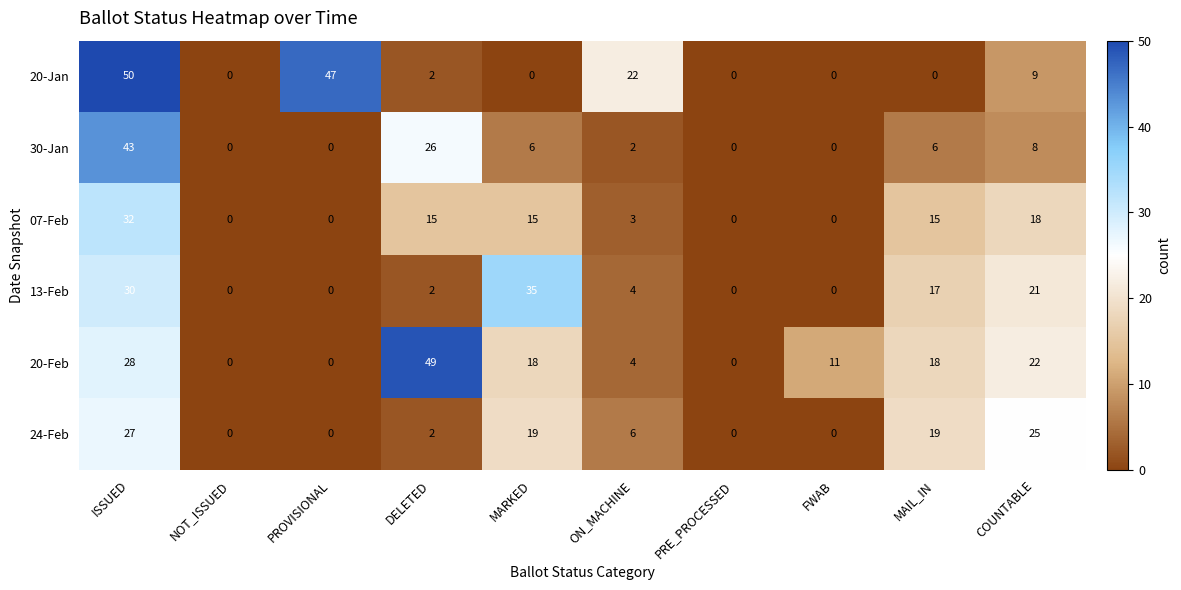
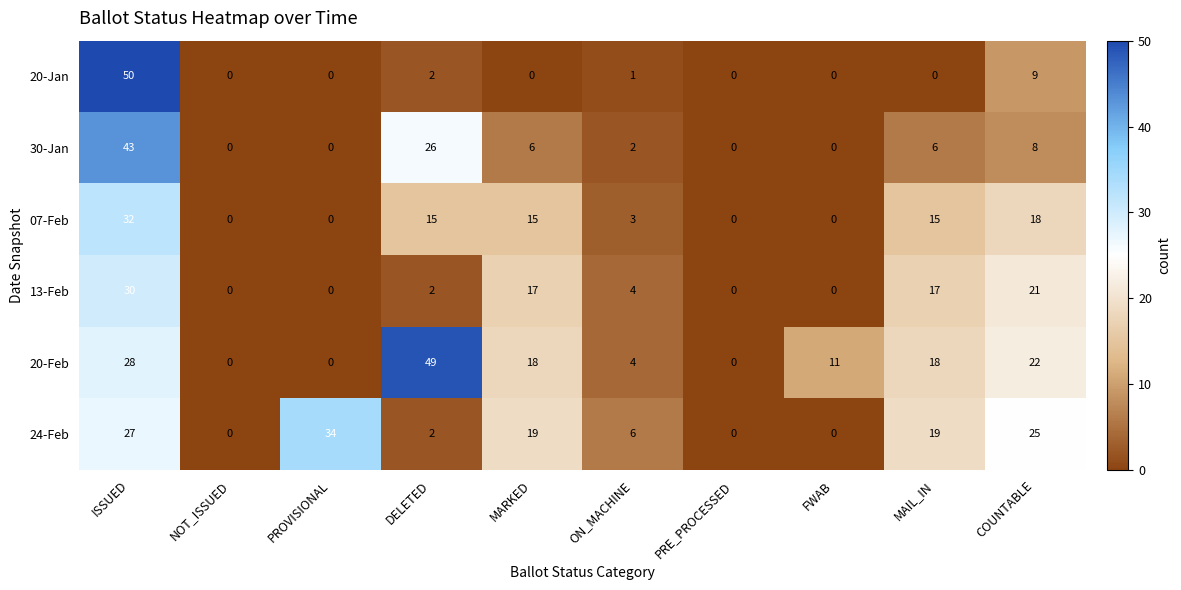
  {
    "20-Jan": {
      "ISSUED": 50,
      "NOT_ISSUED": 0,
-     "PROVISIONAL": 47,
+     "PROVISIONAL": 0,
      "DELETED": 2,
      "MARKED": 0,
-     "ON_MACHINE": 22,
+     "ON_MACHINE": 1,
      "PRE_PROCESSED": 0,
      "FWAB": 0,
      "MAIL_IN": 0,
      "COUNTABLE": 9
    },
    "30-Jan": {
      "ISSUED": 43,
      "NOT_ISSUED": 0,
      "PROVISIONAL": 0,
      "DELETED": 26,
      "MARKED": 6,
      "ON_MACHINE": 2,
      "PRE_PROCESSED": 0,
      "FWAB": 0,
      "MAIL_IN": 6,
      "COUNTABLE": 8
    },
    "07-Feb": {
      "ISSUED": 32,
      "NOT_ISSUED": 0,
      "PROVISIONAL": 0,
      "DELETED": 15,
      "MARKED": 15,
      "ON_MACHINE": 3,
      "PRE_PROCESSED": 0,
      "FWAB": 0,
      "MAIL_IN": 15,
      "COUNTABLE": 18
    },
    "13-Feb": {
      "ISSUED": 30,
      "NOT_ISSUED": 0,
      "PROVISIONAL": 0,
      "DELETED": 2,
-     "MARKED": 35,
+     "MARKED": 17,
      "ON_MACHINE": 4,
      "PRE_PROCESSED": 0,
      "FWAB": 0,
      "MAIL_IN": 17,
      "COUNTABLE": 21
    },
    "20-Feb": {
      "ISSUED": 28,
      "NOT_ISSUED": 0,
      "PROVISIONAL": 0,
      "DELETED": 49,
      "MARKED": 18,
      "ON_MACHINE": 4,
      "PRE_PROCESSED": 0,
      "FWAB": 11,
      "MAIL_IN": 18,
      "COUNTABLE": 22
    },
    "24-Feb": {
      "ISSUED": 27,
      "NOT_ISSUED": 0,
-     "PROVISIONAL": 0,
+     "PROVISIONAL": 34,
      "DELETED": 2,
      "MARKED": 19,
      "ON_MACHINE": 6,
      "PRE_PROCESSED": 0,
      "FWAB": 0,
      "MAIL_IN": 19,
      "COUNTABLE": 25
    }
  }
